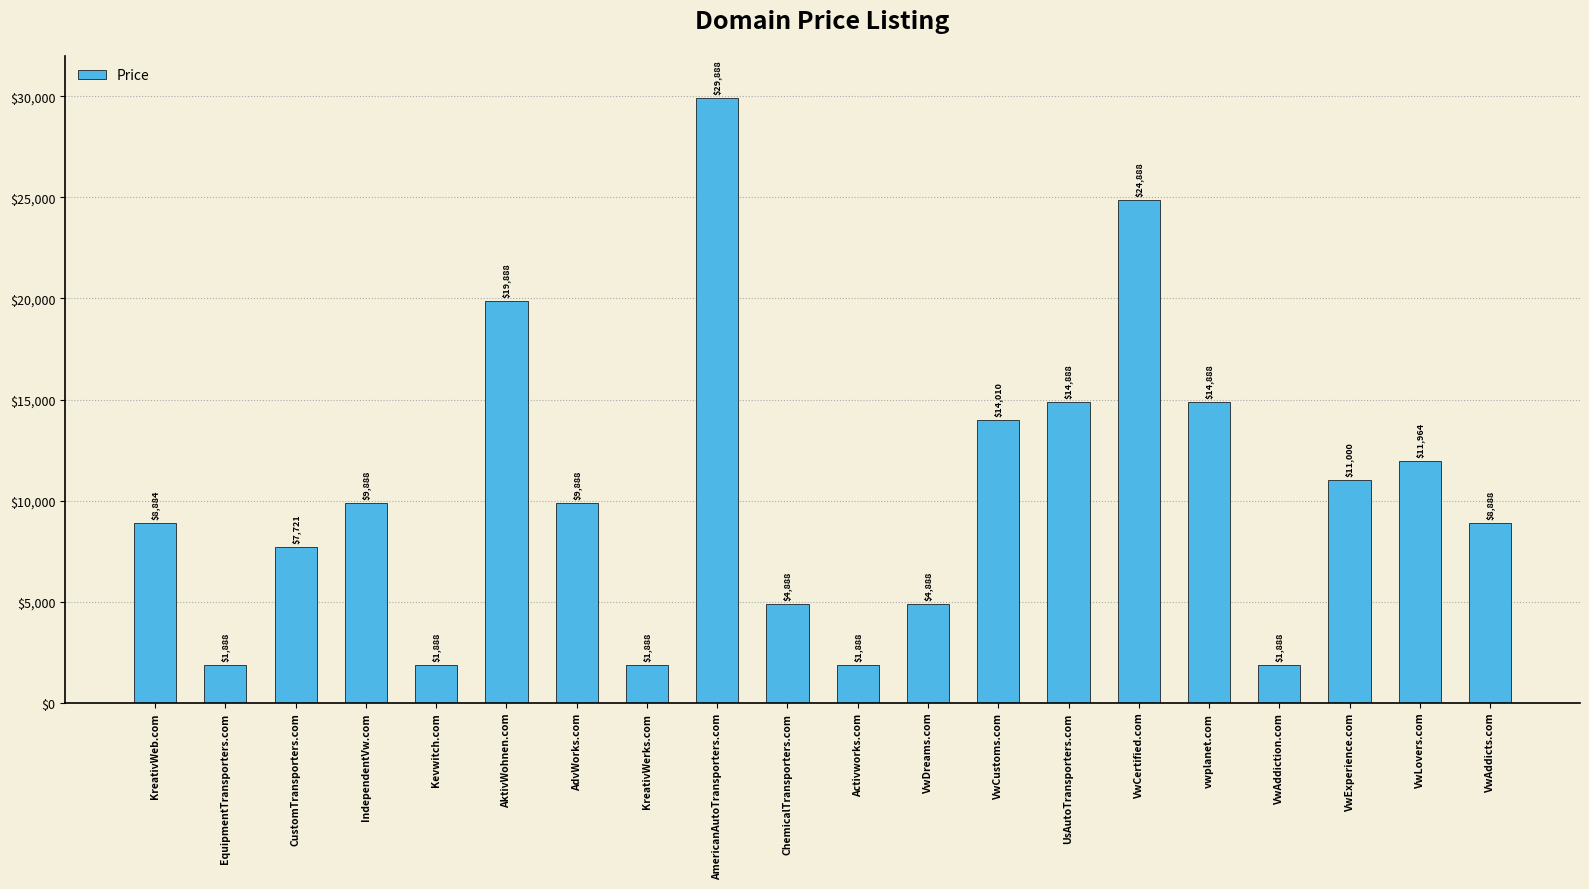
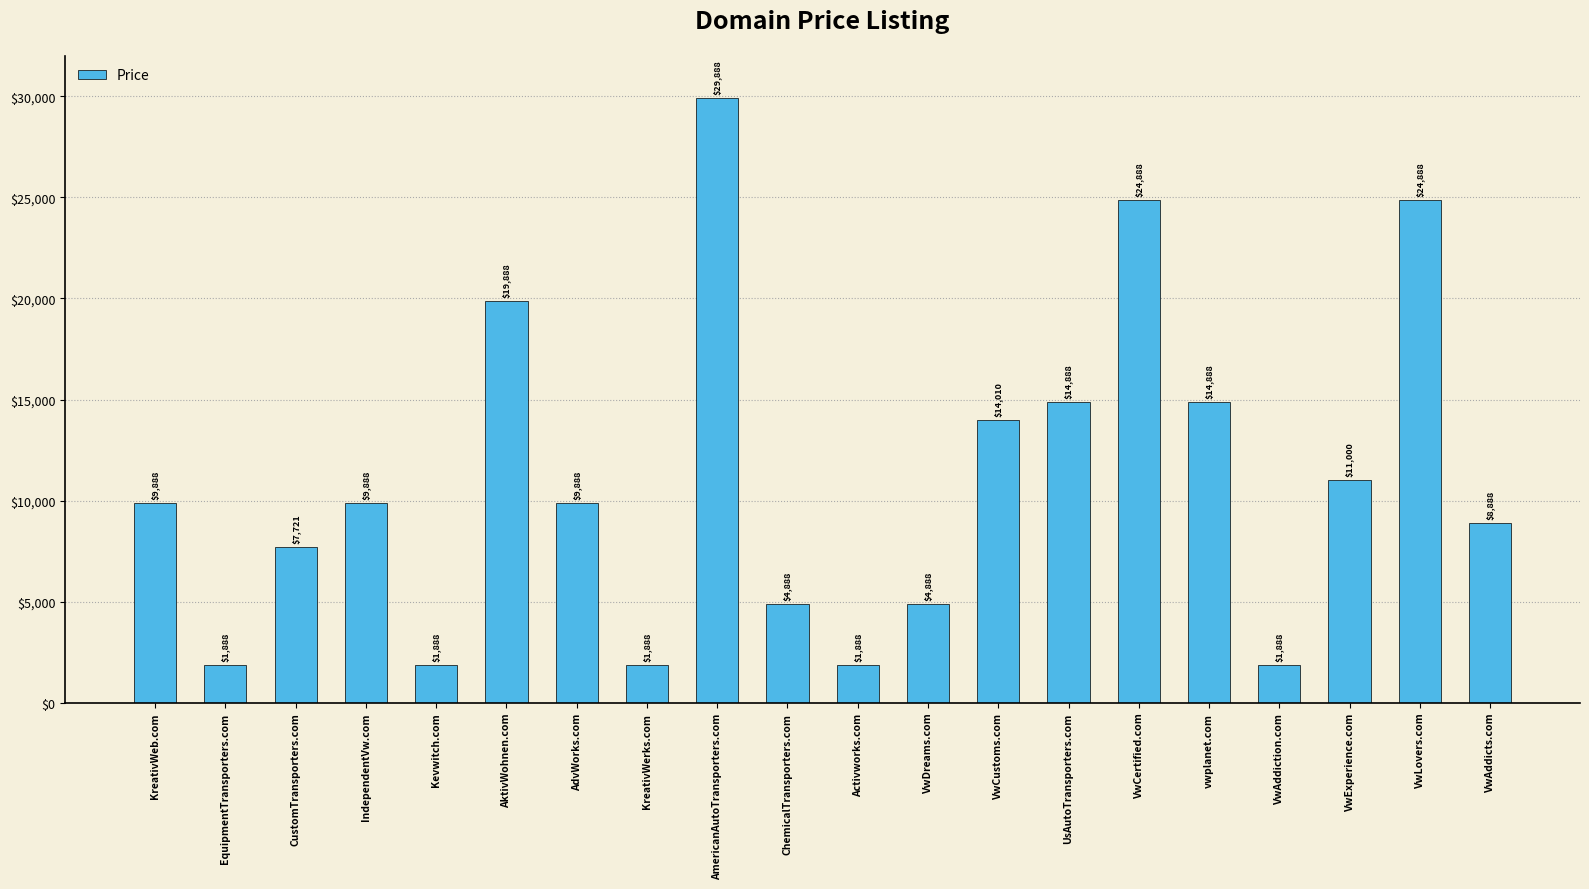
  {
-   "KreativWeb.com": "$8,884",
+   "KreativWeb.com": "$9,888",
    "EquipmentTransporters.com": "$1,888",
    "CustomTransporters.com": "$7,721",
    "IndependentVw.com": "$9,888",
    "Kevwitch.com": "$1,888",
    "AktivWohnen.com": "$19,888",
    "AdvWorks.com": "$9,888",
    "KreativWerks.com": "$1,888",
    "AmericanAutoTransporters.com": "$29,888",
    "ChemicalTransporters.com": "$4,888",
    "Activworks.com": "$1,888",
    "VwDreams.com": "$4,888",
    "VwCustoms.com": "$14,010",
    "UsAutoTransporters.com": "$14,888",
    "VwCertified.com": "$24,888",
    "vwplanet.com": "$14,888",
    "VwAddiction.com": "$1,888",
    "VwExperience.com": "$11,000",
-   "VwLovers.com": "$11,964",
+   "VwLovers.com": "$24,888",
    "VwAddicts.com": "$8,888"
  }
